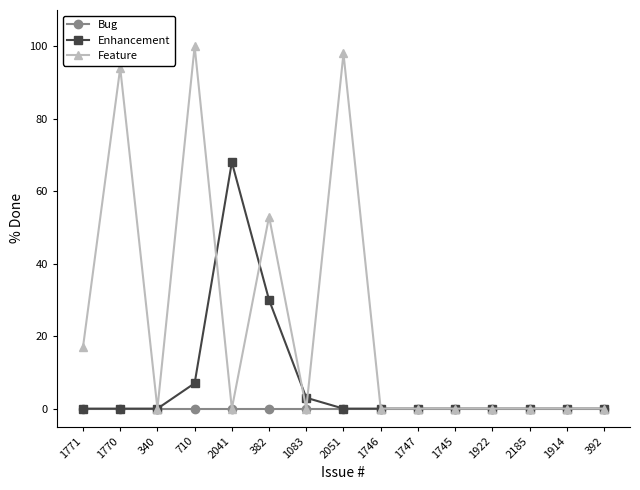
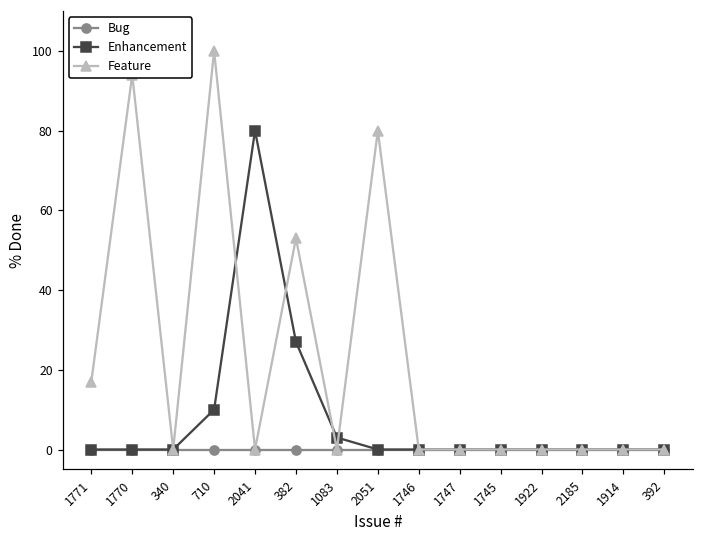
  {
    "Bug": {
      "710": 0,
      "382": 0
    },
    "Enhancement": {
-     "710": 7,
-     "2041": 68,
-     "382": 30,
+     "710": 10,
+     "2041": 80,
+     "382": 27,
      "1083": 3
    },
    "Feature": {
      "1771": 17,
      "1770": 94,
      "710": 100,
      "382": 53,
-     "2051": 98
+     "2051": 80
    }
  }
